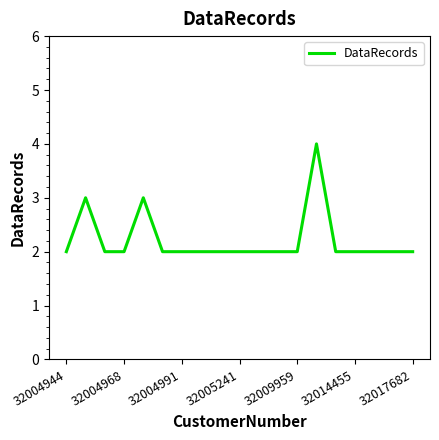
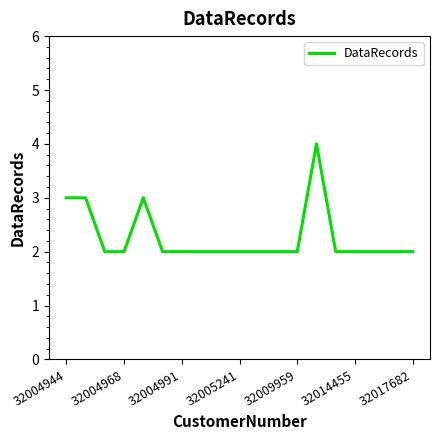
  {
-   "32004944": 2,
+   "32004944": 3,
    "32004968": 2,
    "32004991": 2,
    "32005241": 2,
    "32009959": 2,
    "32014455": 2,
    "32017682": 2
  }
